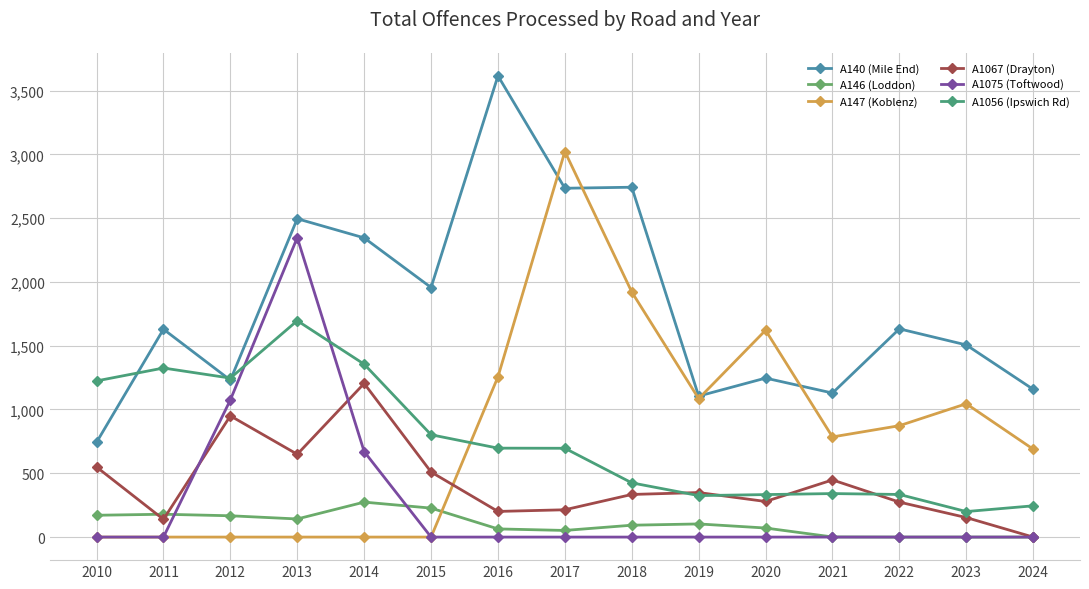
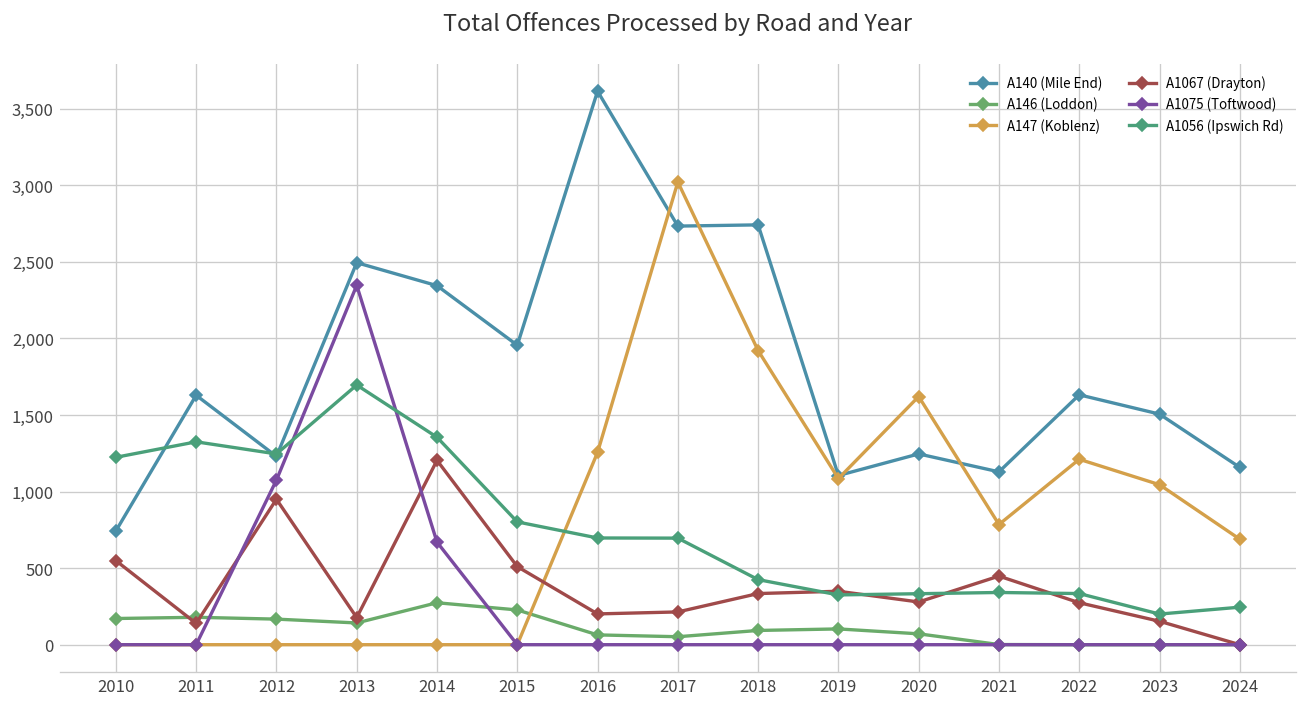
  {
    "A147 (Koblenz)": {
      "2012": "0",
      "2013": "0",
      "2014": "0",
      "2016": "1,260",
      "2017": "3,020",
      "2018": "1,920",
      "2020": "1,620",
      "2021": "790",
-     "2022": "870",
+     "2022": "1,210",
      "2023": "1,050",
      "2024": "690"
    },
    "A1067 (Drayton)": {
      "2010": "550",
      "2011": "140",
      "2012": "950",
-     "2013": "650",
+     "2013": "180",
      "2014": "1,200",
      "2015": "510",
      "2016": "200",
      "2017": "210",
      "2018": "330",
      "2019": "350",
      "2020": "280",
      "2021": "450",
      "2022": "270",
      "2023": "150"
    },
    "A1075 (Toftwood)": {
      "2012": "1,080",
      "2013": "2,350",
      "2014": "670",
      "2016": "0",
      "2017": "0",
      "2018": "0",
      "2019": "0",
      "2020": "0"
    }
  }
